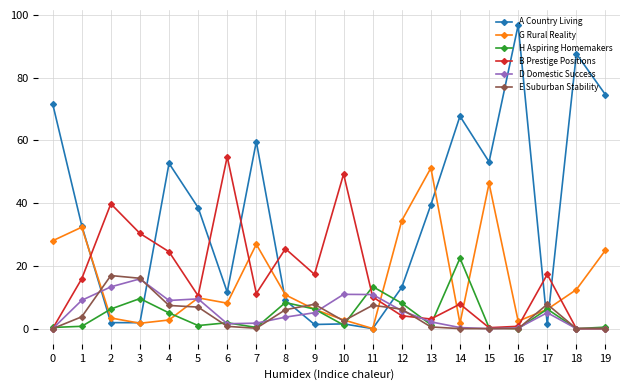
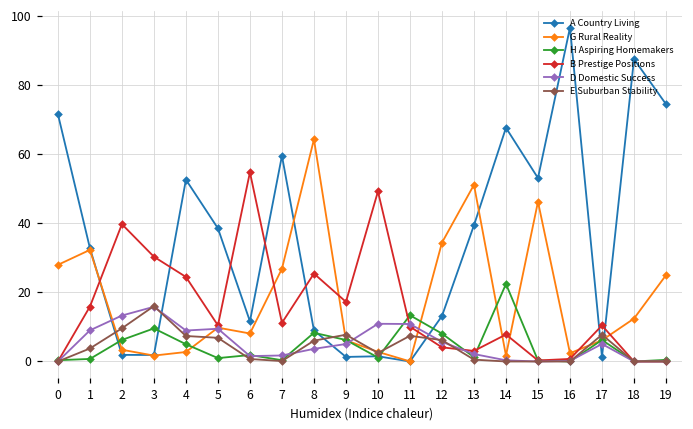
  {
    "A Country Living": {
      "0": 72,
      "2": 2,
      "4": 53,
      "5": 39,
      "6": 12,
      "7": 60,
      "9": 1,
      "12": 13,
      "13": 39,
      "14": 68,
      "15": 53,
      "16": 97,
      "17": 1,
      "18": 88,
      "19": 75
    },
    "G Rural Reality": {
      "0": 28,
      "2": 3,
      "4": 3,
      "6": 8,
      "7": 27,
-     "8": 11,
+     "8": 64,
      "12": 34,
      "13": 51,
      "14": 2,
      "15": 46,
      "16": 2,
      "18": 12,
      "19": 25
    },
    "H Aspiring Homemakers": {
      "1": 1,
      "2": 6,
      "3": 10,
      "4": 5,
      "5": 1,
      "11": 13,
      "12": 8,
      "14": 22
    },
    "B Prestige Positions": {
      "1": 16,
      "2": 40,
      "3": 30,
      "4": 24,
      "6": 55,
      "7": 11,
      "8": 25,
      "9": 17,
      "10": 49,
      "12": 4,
      "13": 3,
      "14": 8,
-     "17": 17
+     "17": 10
    },
    "D Domestic Success": {
      "1": 9,
      "2": 13,
      "4": 9,
      "7": 2,
      "8": 4,
      "9": 5,
      "10": 11,
      "13": 2,
      "17": 5
    },
    "E Suburban Stability": {
      "1": 4,
-     "2": 17,
+     "2": 10,
      "4": 7,
      "5": 7,
      "6": 1,
      "8": 6,
      "9": 8,
      "11": 7,
      "17": 8
    }
  }
